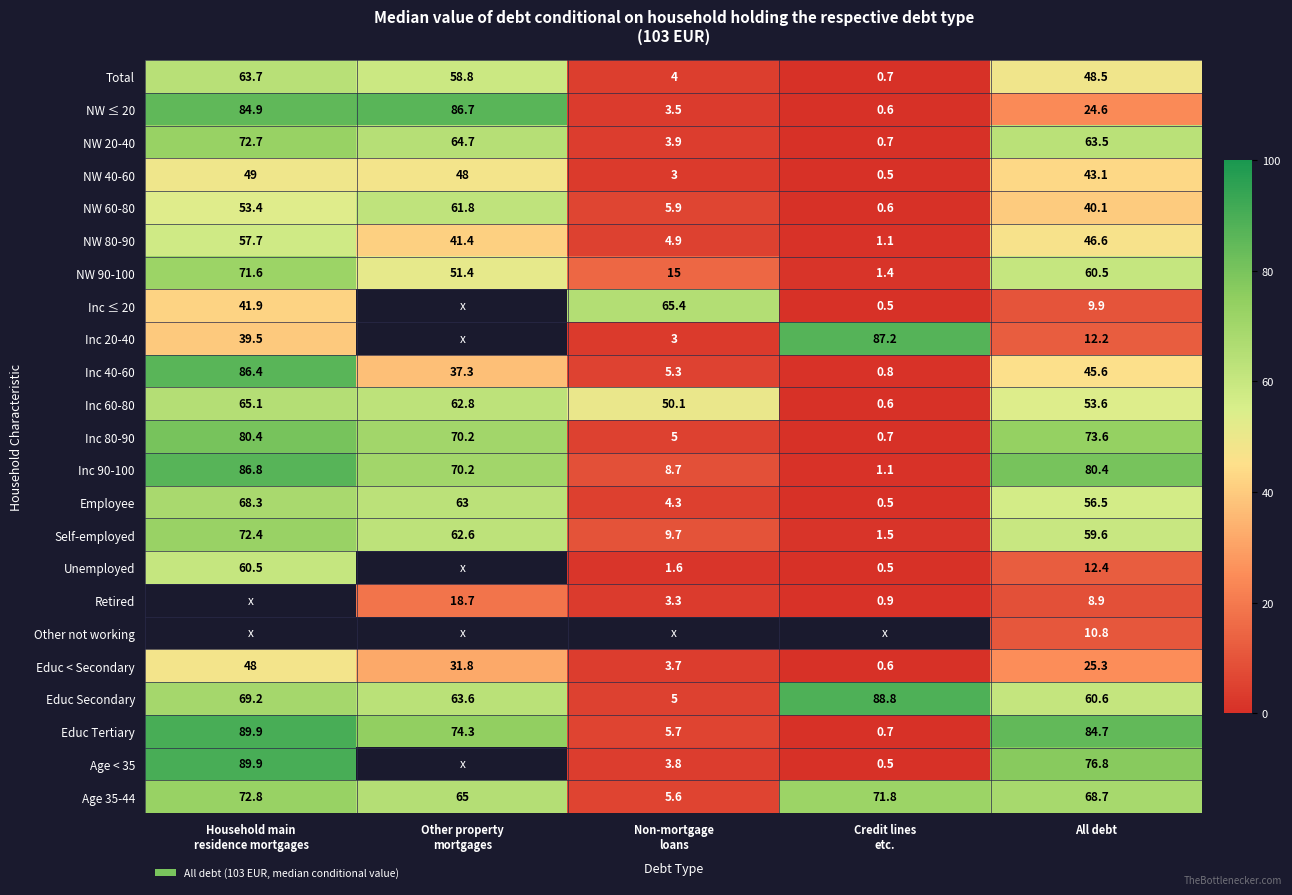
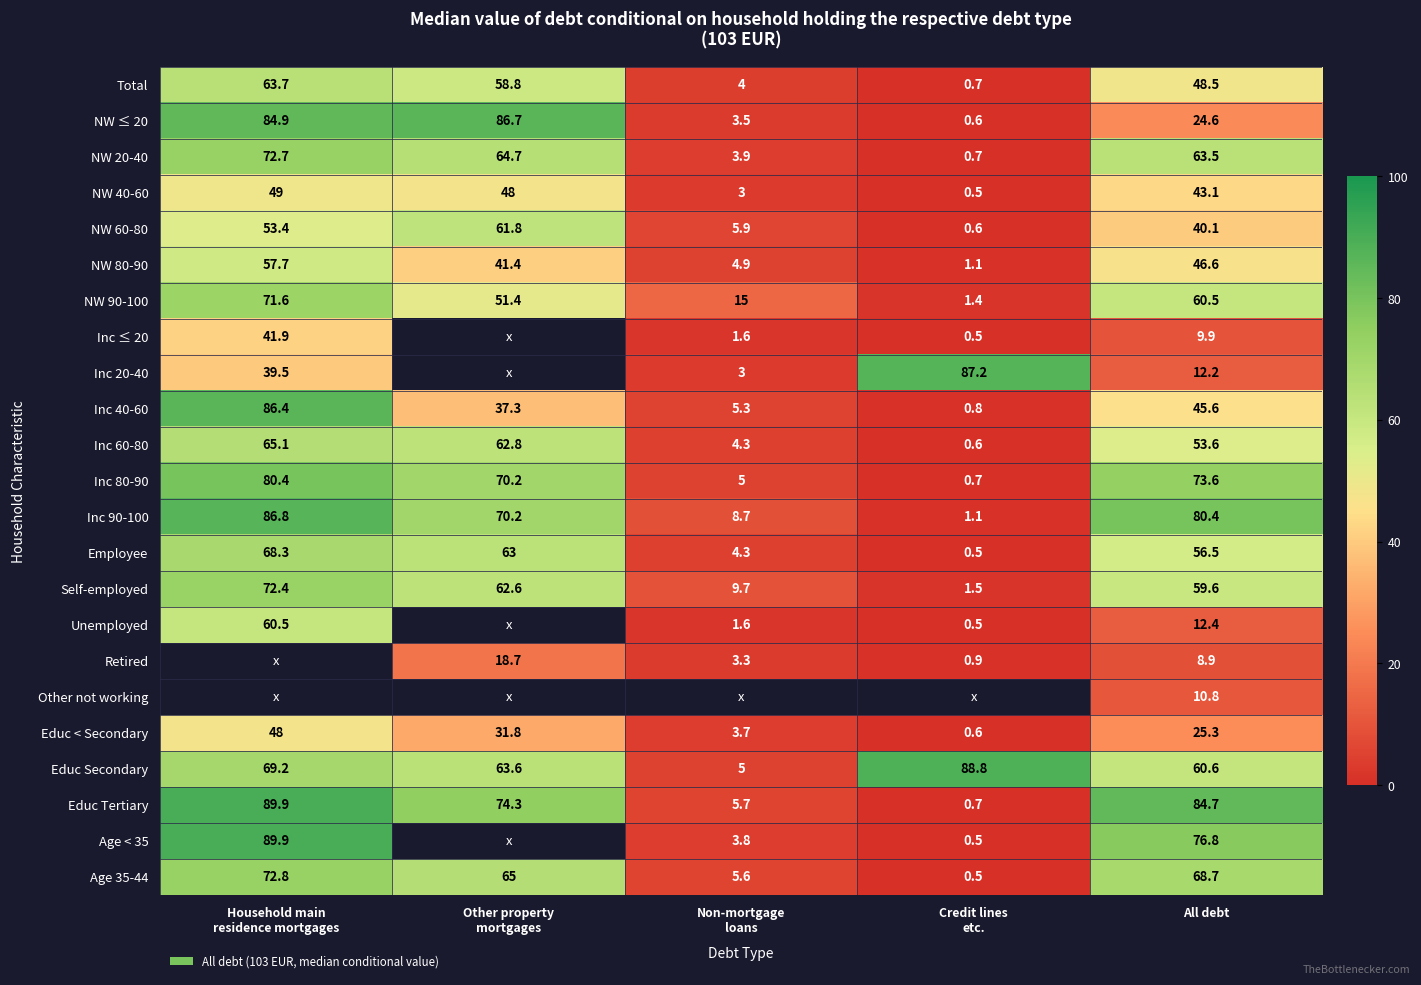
  {
    "Total": {
      "Household main residence mortgages": 63.7,
      "Other property mortgages": 58.8,
      "Non-mortgage loans": 4,
      "Credit lines etc.": 0.7,
      "All debt": 48.5
    },
    "NW ≤ 20": {
      "Household main residence mortgages": 84.9,
      "Other property mortgages": 86.7,
      "Non-mortgage loans": 3.5,
      "Credit lines etc.": 0.6,
      "All debt": 24.6
    },
    "NW 20-40": {
      "Household main residence mortgages": 72.7,
      "Other property mortgages": 64.7,
      "Non-mortgage loans": 3.9,
      "Credit lines etc.": 0.7,
      "All debt": 63.5
    },
    "NW 40-60": {
      "Household main residence mortgages": 49,
      "Other property mortgages": 48,
      "Non-mortgage loans": 3,
      "Credit lines etc.": 0.5,
      "All debt": 43.1
    },
    "NW 60-80": {
      "Household main residence mortgages": 53.4,
      "Other property mortgages": 61.8,
      "Non-mortgage loans": 5.9,
      "Credit lines etc.": 0.6,
      "All debt": 40.1
    },
    "NW 80-90": {
      "Household main residence mortgages": 57.7,
      "Other property mortgages": 41.4,
      "Non-mortgage loans": 4.9,
      "Credit lines etc.": 1.1,
      "All debt": 46.6
    },
    "NW 90-100": {
      "Household main residence mortgages": 71.6,
      "Other property mortgages": 51.4,
      "Non-mortgage loans": 15,
      "Credit lines etc.": 1.4,
      "All debt": 60.5
    },
    "Inc ≤ 20": {
      "Household main residence mortgages": 41.9,
-     "Non-mortgage loans": 65.4,
+     "Non-mortgage loans": 1.6,
      "Credit lines etc.": 0.5,
      "All debt": 9.9
    },
    "Inc 20-40": {
      "Household main residence mortgages": 39.5,
      "Non-mortgage loans": 3,
      "Credit lines etc.": 87.2,
      "All debt": 12.2
    },
    "Inc 40-60": {
      "Household main residence mortgages": 86.4,
      "Other property mortgages": 37.3,
      "Non-mortgage loans": 5.3,
      "Credit lines etc.": 0.8,
      "All debt": 45.6
    },
    "Inc 60-80": {
      "Household main residence mortgages": 65.1,
      "Other property mortgages": 62.8,
-     "Non-mortgage loans": 50.1,
+     "Non-mortgage loans": 4.3,
      "Credit lines etc.": 0.6,
      "All debt": 53.6
    },
    "Inc 80-90": {
      "Household main residence mortgages": 80.4,
      "Other property mortgages": 70.2,
      "Non-mortgage loans": 5,
      "Credit lines etc.": 0.7,
      "All debt": 73.6
    },
    "Inc 90-100": {
      "Household main residence mortgages": 86.8,
      "Other property mortgages": 70.2,
      "Non-mortgage loans": 8.7,
      "Credit lines etc.": 1.1,
      "All debt": 80.4
    },
    "Employee": {
      "Household main residence mortgages": 68.3,
      "Other property mortgages": 63,
      "Non-mortgage loans": 4.3,
      "Credit lines etc.": 0.5,
      "All debt": 56.5
    },
    "Self-employed": {
      "Household main residence mortgages": 72.4,
      "Other property mortgages": 62.6,
      "Non-mortgage loans": 9.7,
      "Credit lines etc.": 1.5,
      "All debt": 59.6
    },
    "Unemployed": {
      "Household main residence mortgages": 60.5,
      "Non-mortgage loans": 1.6,
      "Credit lines etc.": 0.5,
      "All debt": 12.4
    },
    "Retired": {
      "Other property mortgages": 18.7,
      "Non-mortgage loans": 3.3,
      "Credit lines etc.": 0.9,
      "All debt": 8.9
    },
    "Other not working": {
      "All debt": 10.8
    },
    "Educ < Secondary": {
      "Household main residence mortgages": 48,
      "Other property mortgages": 31.8,
      "Non-mortgage loans": 3.7,
      "Credit lines etc.": 0.6,
      "All debt": 25.3
    },
    "Educ Secondary": {
      "Household main residence mortgages": 69.2,
      "Other property mortgages": 63.6,
      "Non-mortgage loans": 5,
      "Credit lines etc.": 88.8,
      "All debt": 60.6
    },
    "Educ Tertiary": {
      "Household main residence mortgages": 89.9,
      "Other property mortgages": 74.3,
      "Non-mortgage loans": 5.7,
      "Credit lines etc.": 0.7,
      "All debt": 84.7
    },
    "Age < 35": {
      "Household main residence mortgages": 89.9,
      "Non-mortgage loans": 3.8,
      "Credit lines etc.": 0.5,
      "All debt": 76.8
    },
    "Age 35-44": {
      "Household main residence mortgages": 72.8,
      "Other property mortgages": 65,
      "Non-mortgage loans": 5.6,
-     "Credit lines etc.": 71.8,
+     "Credit lines etc.": 0.5,
      "All debt": 68.7
    }
  }
